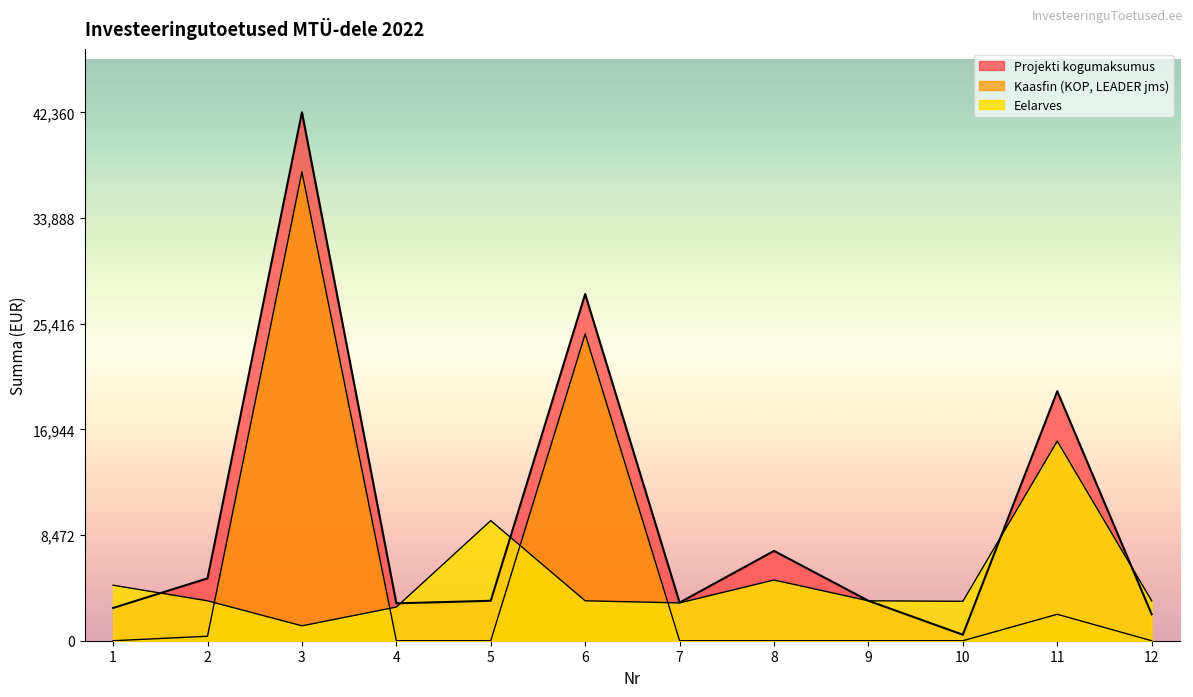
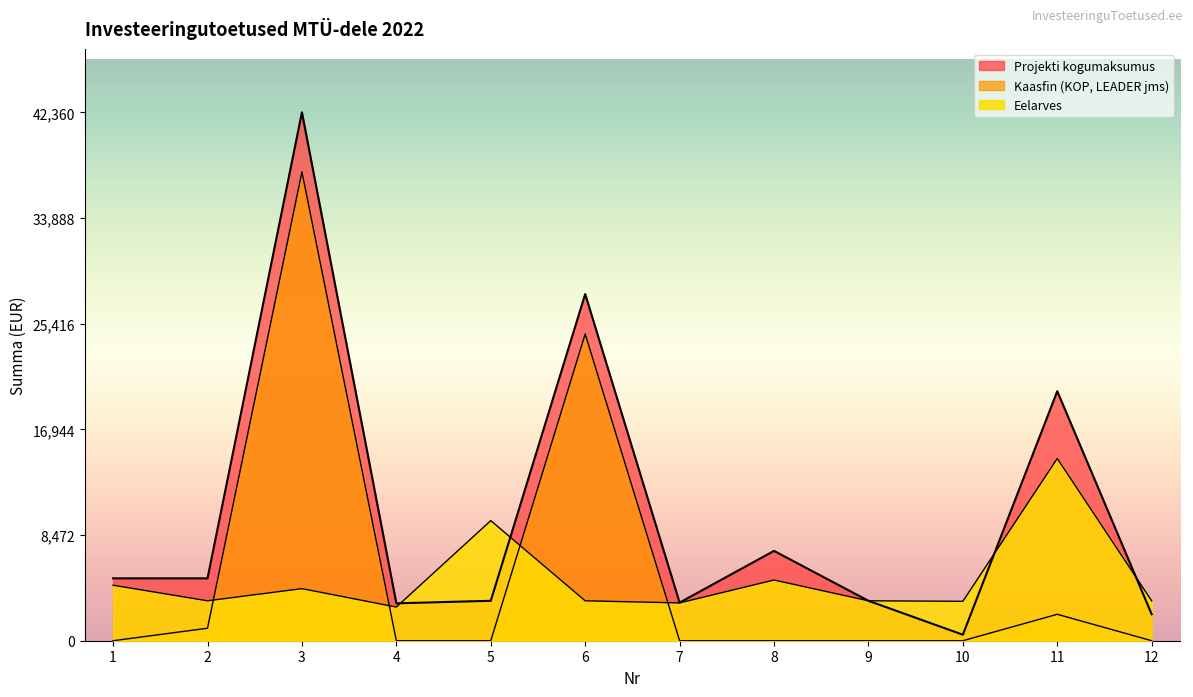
  {
    "Projekti kogumaksumus": {
-     "1": "2,600",
+     "1": "5,000",
      "2": "5,000",
      "3": "42,400",
      "4": "3,000",
      "5": "3,200",
      "6": "27,800",
      "8": "7,200",
      "10": "500",
      "11": "20,000",
      "12": "2,100"
    },
    "Kaasfin (KOP, LEADER jms)": {
      "1": "0",
-     "2": "400",
+     "2": "1,000",
      "3": "37,600",
      "4": "0",
      "5": "0",
      "6": "24,600",
      "7": "0",
      "8": "0",
      "9": "0",
      "10": "0",
      "11": "2,100",
      "12": "0"
    },
    "Eelarves": {
      "1": "4,500",
      "2": "3,200",
-     "3": "1,200",
+     "3": "4,200",
      "4": "2,700",
      "5": "9,600",
      "6": "3,200",
      "8": "4,900",
      "10": "3,200",
-     "11": "16,000",
+     "11": "14,600",
      "12": "3,200"
    }
  }
